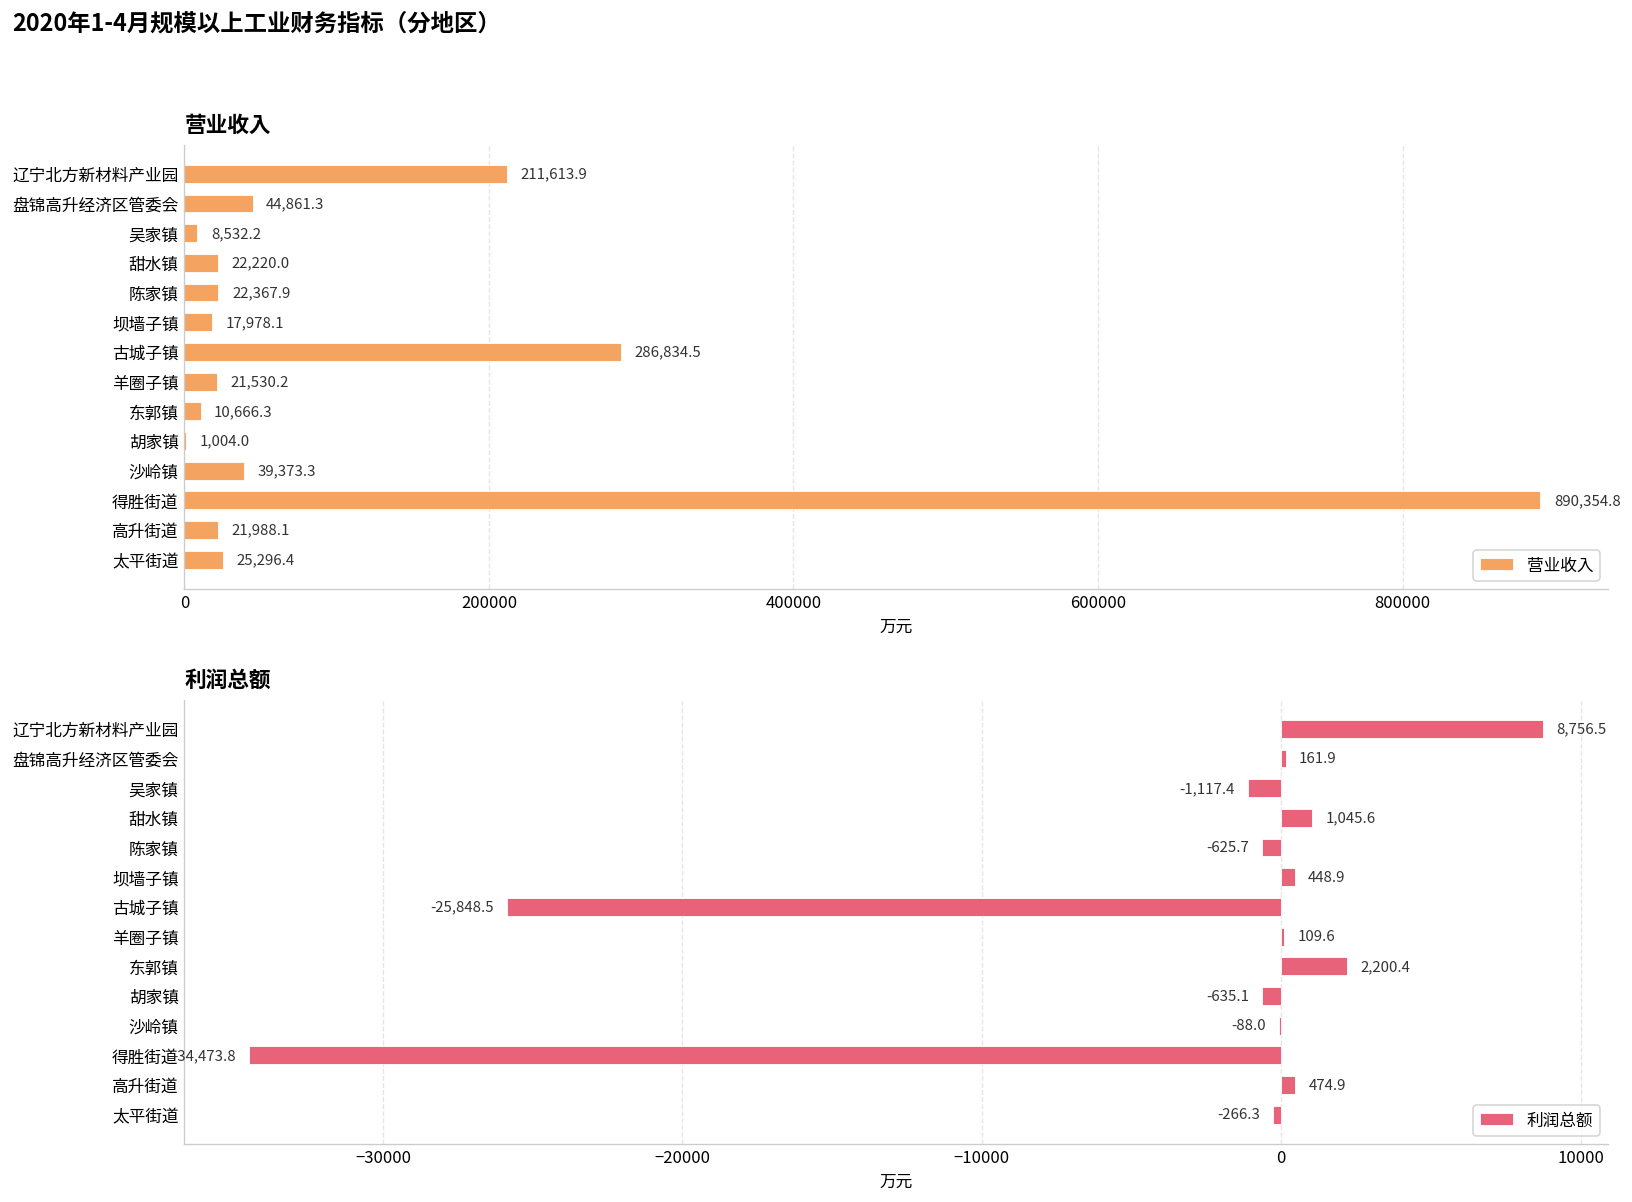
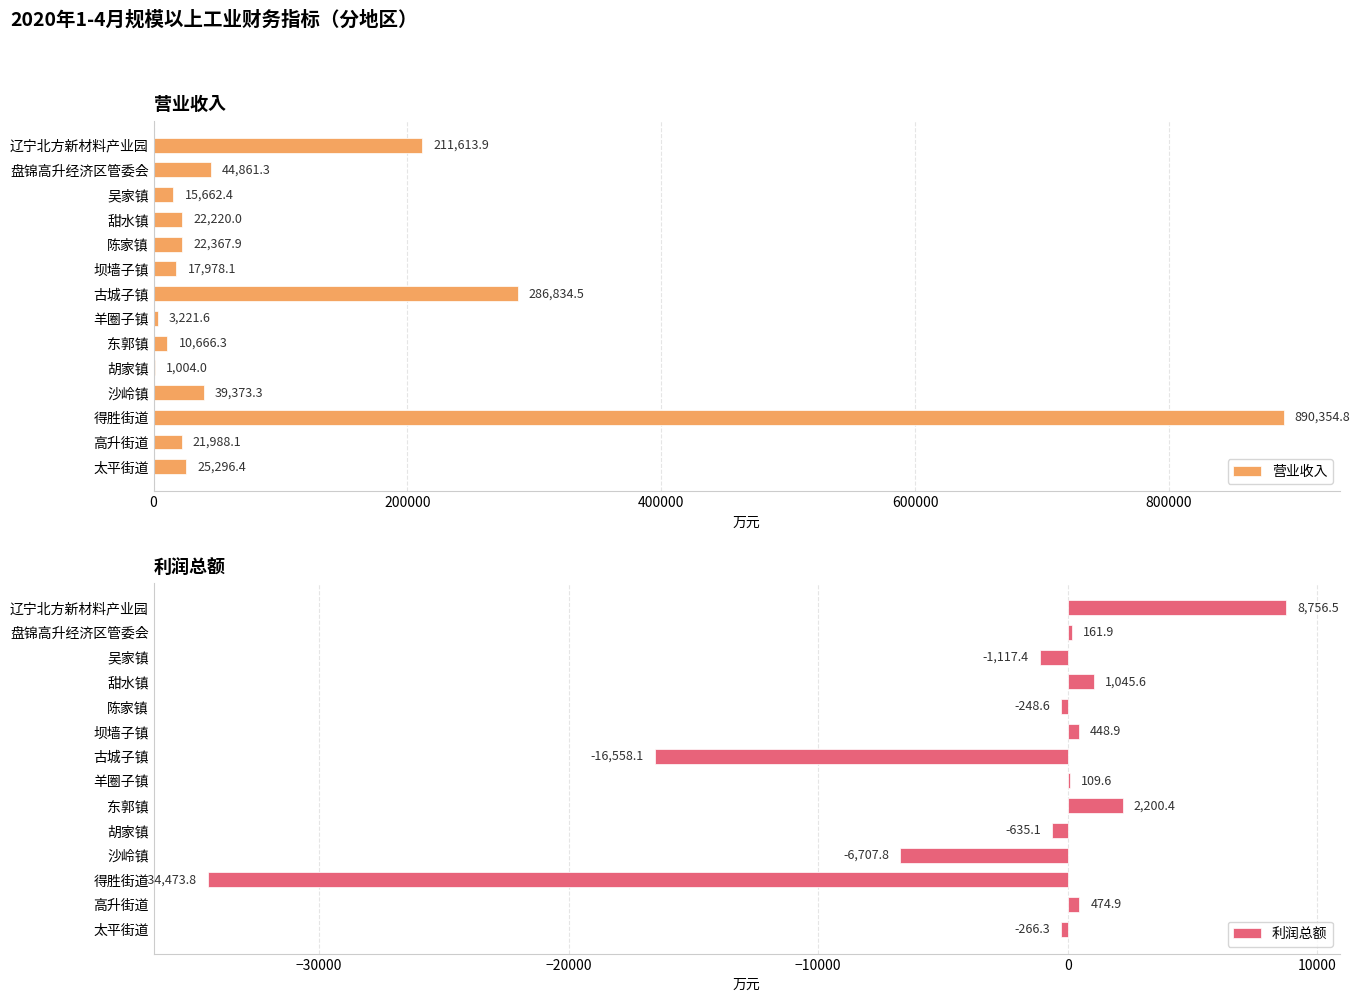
  {
    "营业收入": {
      "辽宁北方新材料产业园": "211,613.9",
      "盘锦高升经济区管委会": "44,861.3",
-     "吴家镇": "8,532.2",
+     "吴家镇": "15,662.4",
      "甜水镇": "22,220.0",
      "陈家镇": "22,367.9",
      "坝墙子镇": "17,978.1",
      "古城子镇": "286,834.5",
-     "羊圈子镇": "21,530.2",
+     "羊圈子镇": "3,221.6",
      "东郭镇": "10,666.3",
      "胡家镇": "1,004.0",
      "沙岭镇": "39,373.3",
      "得胜街道": "890,354.8",
      "高升街道": "21,988.1",
      "太平街道": "25,296.4"
    },
    "利润总额": {
      "辽宁北方新材料产业园": "8,756.5",
      "盘锦高升经济区管委会": "161.9",
      "吴家镇": "-1,117.4",
      "甜水镇": "1,045.6",
-     "陈家镇": "-625.7",
+     "陈家镇": "-248.6",
      "坝墙子镇": "448.9",
-     "古城子镇": "-25,848.5",
+     "古城子镇": "-16,558.1",
      "羊圈子镇": "109.6",
      "东郭镇": "2,200.4",
      "胡家镇": "-635.1",
-     "沙岭镇": "-88.0",
+     "沙岭镇": "-6,707.8",
      "得胜街道": "-34,473.8",
      "高升街道": "474.9",
      "太平街道": "-266.3"
    }
  }
